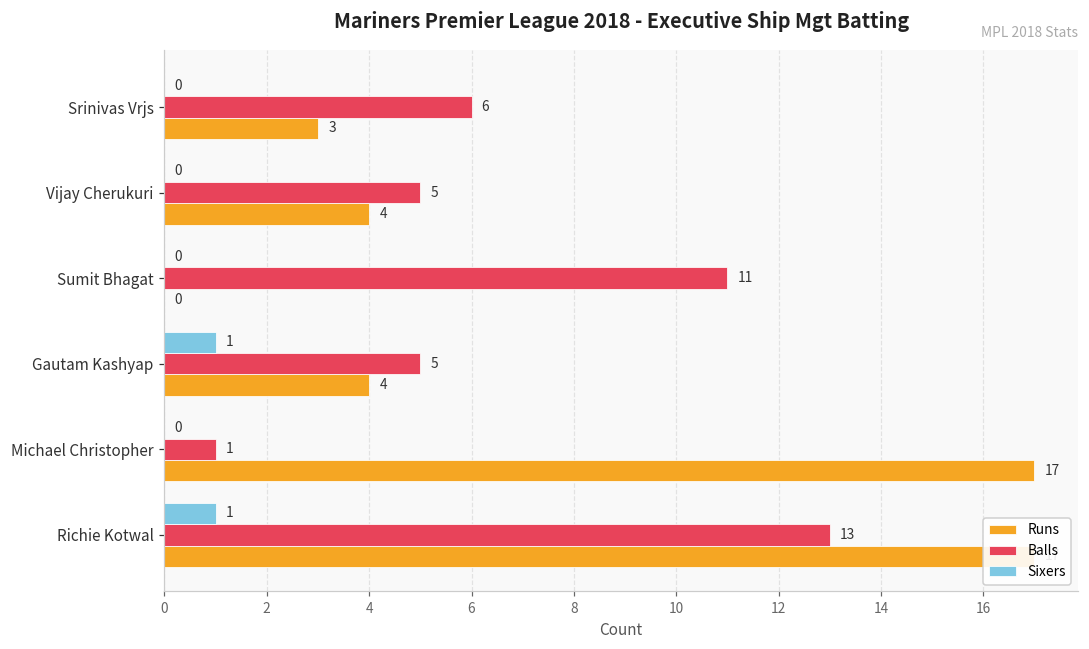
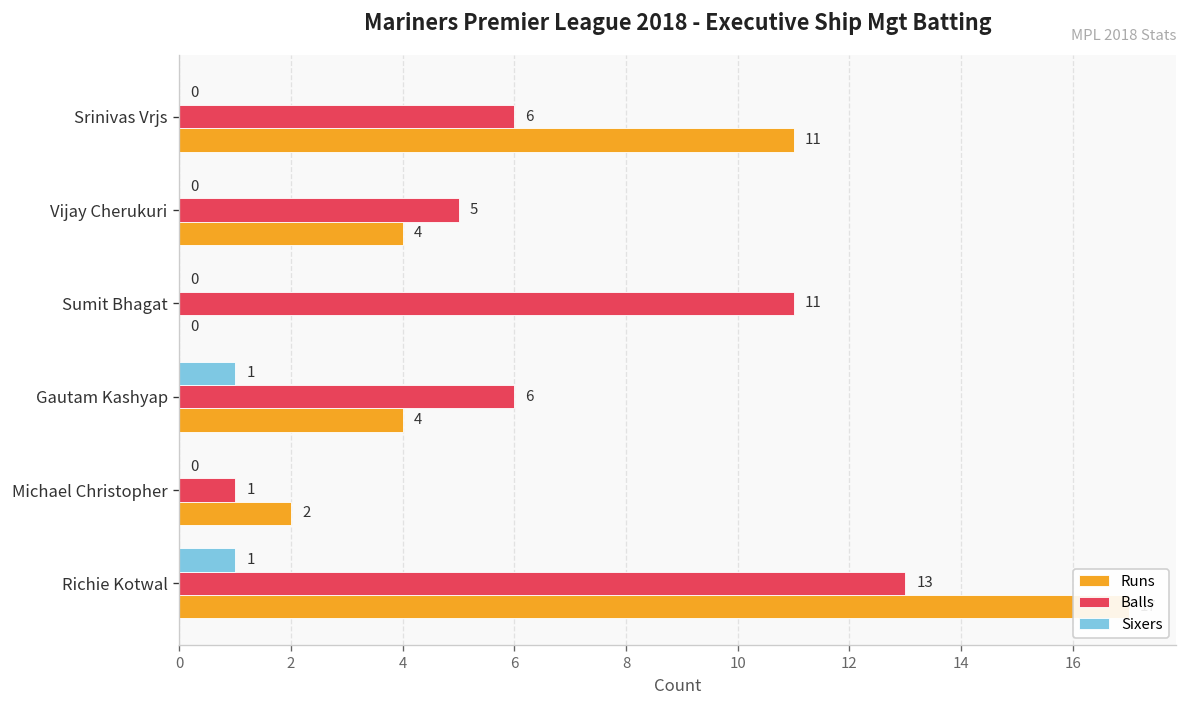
  {
    "Runs": {
-     "Srinivas Vrjs": 3,
+     "Srinivas Vrjs": 11,
      "Vijay Cherukuri": 4,
      "Sumit Bhagat": 0,
      "Gautam Kashyap": 4,
-     "Michael Christopher": 17
+     "Michael Christopher": 2
    },
    "Balls": {
      "Srinivas Vrjs": 6,
      "Vijay Cherukuri": 5,
      "Sumit Bhagat": 11,
-     "Gautam Kashyap": 5,
+     "Gautam Kashyap": 6,
      "Michael Christopher": 1,
      "Richie Kotwal": 13
    },
    "Sixers": {
      "Srinivas Vrjs": 0,
      "Vijay Cherukuri": 0,
      "Sumit Bhagat": 0,
      "Gautam Kashyap": 1,
      "Michael Christopher": 0,
      "Richie Kotwal": 1
    }
  }
